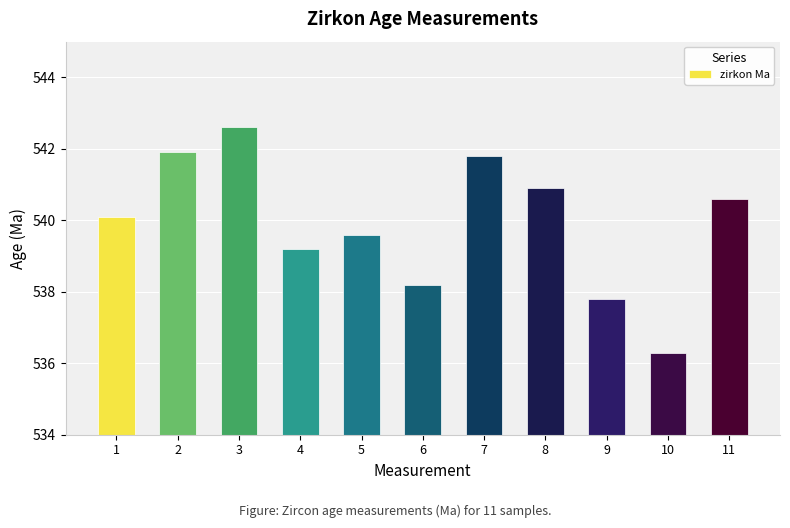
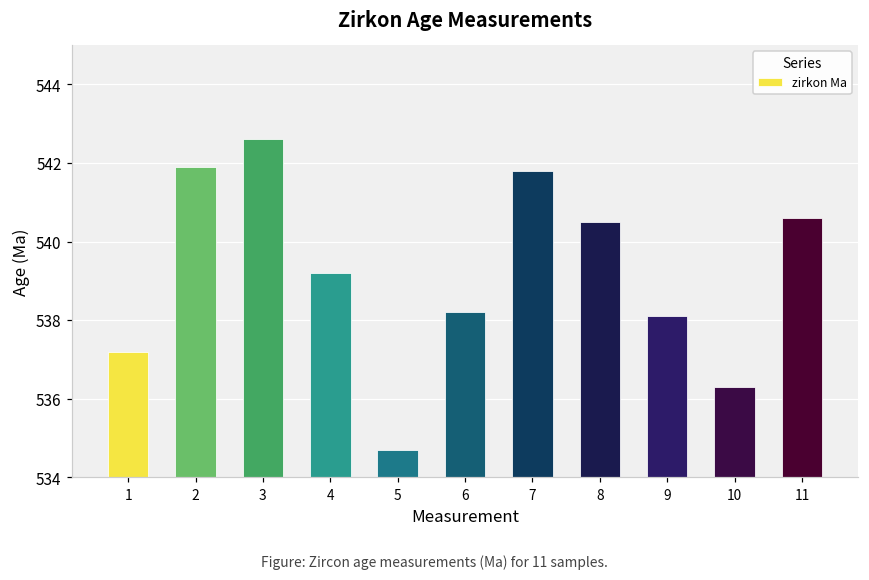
  {
-   "1": 540.1,
+   "1": 537.2,
    "2": 541.9,
    "3": 542.6,
    "4": 539.2,
-   "5": 539.6,
+   "5": 534.7,
    "6": 538.2,
    "7": 541.8,
-   "8": 540.9,
-   "9": 537.8,
+   "8": 540.5,
+   "9": 538.1,
    "10": 536.3,
    "11": 540.6
  }
